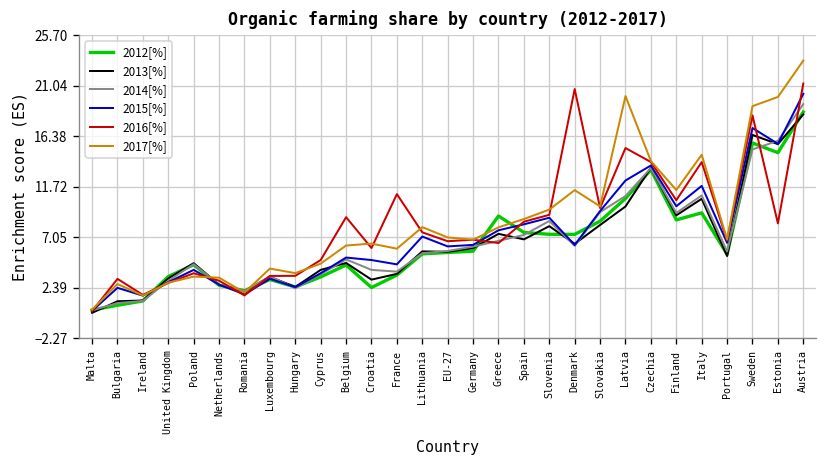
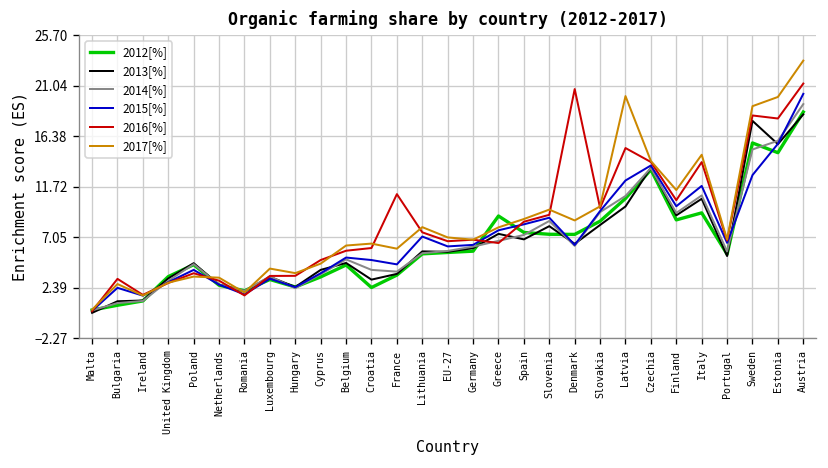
  {
    "2012[%]": {
      "Croatia": 2,
      "Greece": 9,
      "Slovenia": 7,
      "Denmark": 7,
      "Slovakia": 9,
      "Finland": 9,
      "Italy": 9,
      "Sweden": 16,
      "Estonia": 15
    },
    "2013[%]": {
      "Cyprus": 4,
      "Croatia": 3,
      "Greece": 7,
      "Spain": 7,
      "Slovenia": 8,
      "Slovakia": 8,
      "Latvia": 10,
      "Italy": 11,
-     "Sweden": 17
+     "Sweden": 18
    },
    "2014[%]": {
      "Croatia": 4,
      "Slovenia": 9,
      "Italy": 11,
      "Sweden": 15,
      "Estonia": 16,
      "Austria": 19
    },
    "2015[%]": {
      "Bulgaria": 2,
      "Poland": 4,
      "Croatia": 5,
      "France": 5,
      "Lithuania": 7,
      "EU-27": 6,
      "Latvia": 12,
      "Finland": 10,
      "Italy": 12,
-     "Sweden": 17,
+     "Sweden": 13,
      "Austria": 20
    },
    "2016[%]": {
      "Bulgaria": 3,
      "Poland": 4,
      "Cyprus": 5,
-     "Belgium": 9,
+     "Belgium": 6,
      "Croatia": 6,
      "France": 11,
      "Lithuania": 8,
      "EU-27": 7,
      "Denmark": 21,
      "Latvia": 15,
      "Finland": 10,
      "Italy": 14,
      "Sweden": 18,
-     "Estonia": 8,
+     "Estonia": 18,
      "Austria": 21
    },
    "2017[%]": {
      "Bulgaria": 3,
      "Poland": 3,
      "Luxembourg": 4,
      "Cyprus": 5,
      "Belgium": 6,
      "Croatia": 6,
      "France": 6,
      "Lithuania": 8,
      "EU-27": 7,
      "Slovenia": 10,
-     "Denmark": 11,
+     "Denmark": 9,
      "Latvia": 20,
      "Finland": 11,
      "Italy": 15,
      "Sweden": 19,
      "Estonia": 20,
      "Austria": 23
    }
  }
